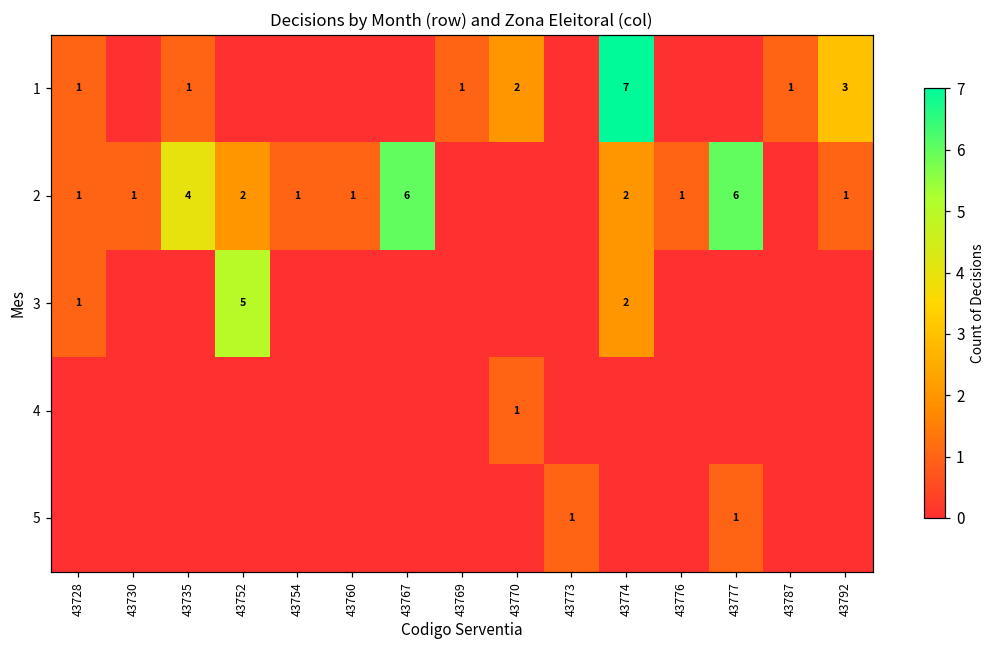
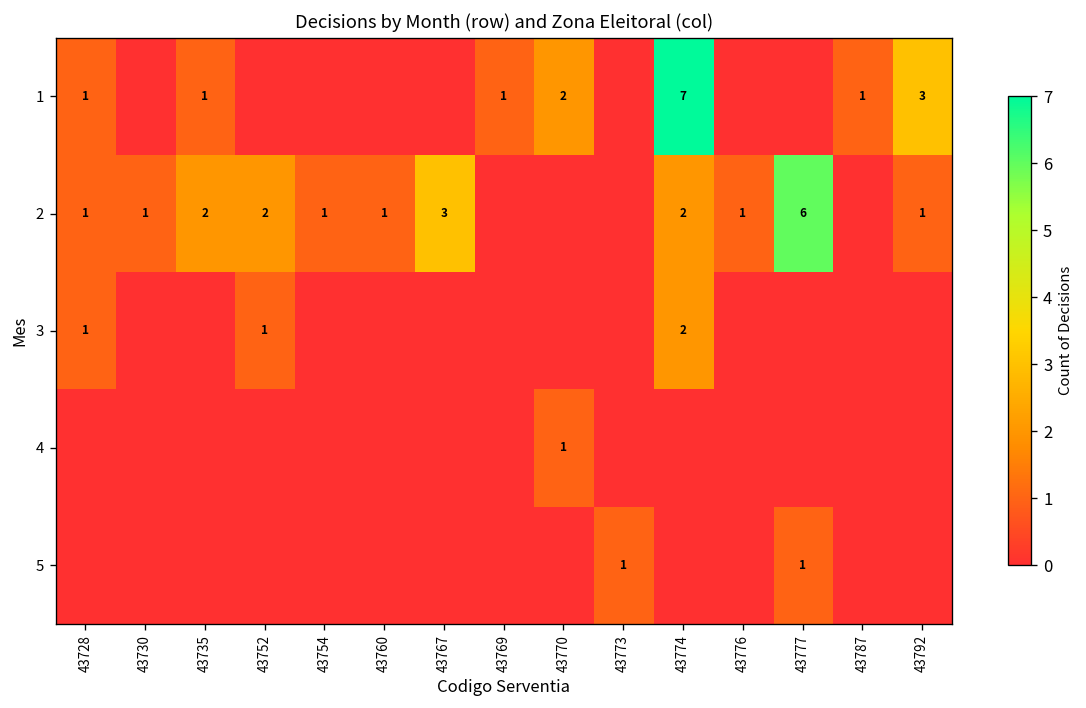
  {
    "1": {
      "43728": 1,
      "43735": 1,
      "43769": 1,
      "43770": 2,
      "43774": 7,
      "43787": 1,
      "43792": 3
    },
    "2": {
      "43728": 1,
      "43730": 1,
-     "43735": 4,
+     "43735": 2,
      "43752": 2,
      "43754": 1,
      "43760": 1,
-     "43767": 6,
+     "43767": 3,
      "43774": 2,
      "43776": 1,
      "43777": 6,
      "43792": 1
    },
    "3": {
      "43728": 1,
-     "43752": 5,
+     "43752": 1,
      "43774": 2
    },
    "4": {
      "43770": 1
    },
    "5": {
      "43773": 1,
      "43777": 1
    }
  }
